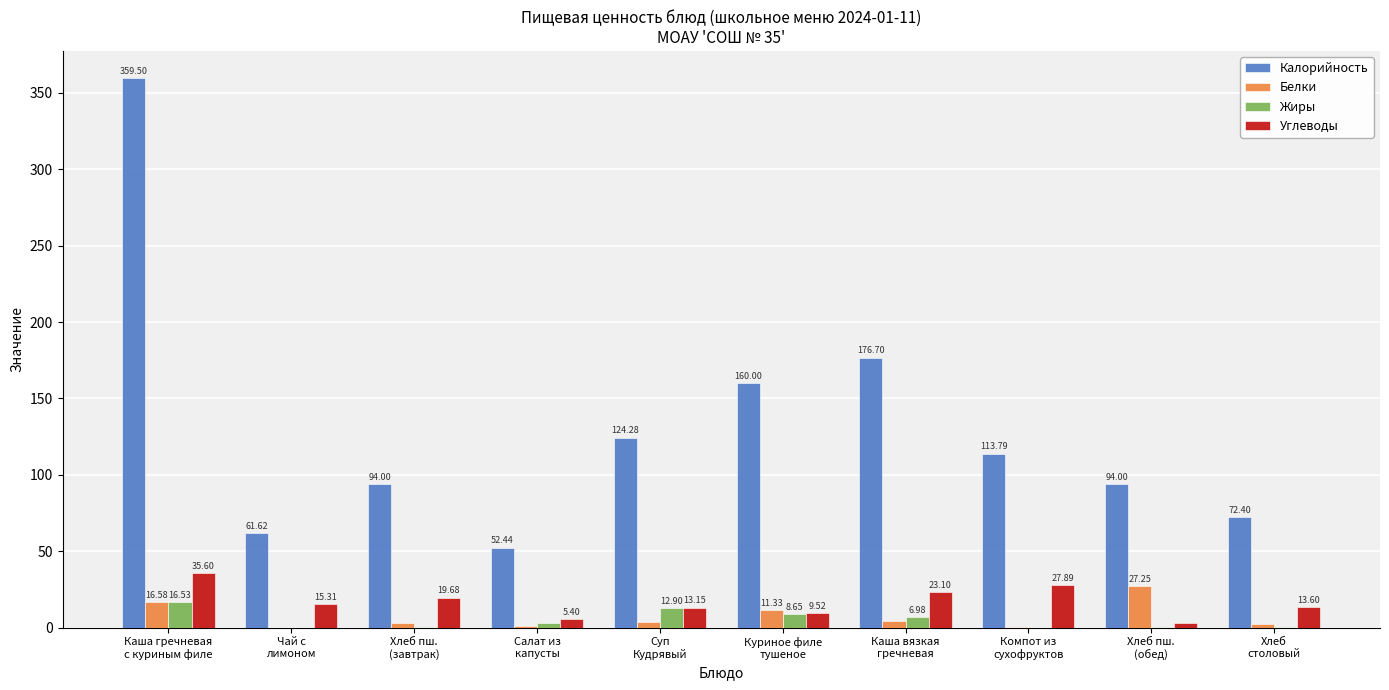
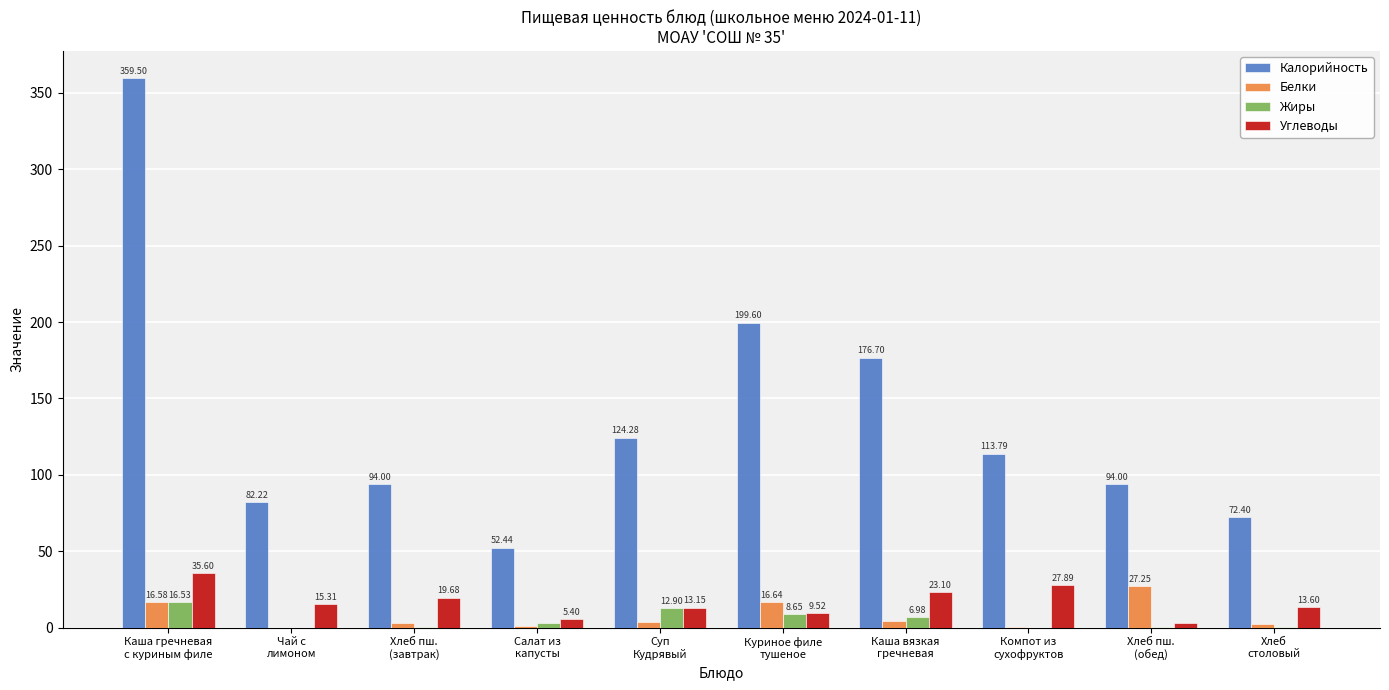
  {
    "Калорийность": {
      "Каша гречневая с куриным филе": 359.50,
-     "Чай с лимоном": 61.62,
+     "Чай с лимоном": 82.22,
      "Хлеб пш. (завтрак)": 94.00,
      "Салат из капусты": 52.44,
      "Суп Кудрявый": 124.28,
-     "Куриное филе тушеное": 160.00,
+     "Куриное филе тушеное": 199.60,
      "Каша вязкая гречневая": 176.70,
      "Компот из сухофруктов": 113.79,
      "Хлеб пш. (обед)": 94.00,
      "Хлеб столовый": 72.40
    },
    "Белки": {
      "Каша гречневая с куриным филе": 16.58,
-     "Куриное филе тушеное": 11.33,
+     "Куриное филе тушеное": 16.64,
      "Хлеб пш. (обед)": 27.25
    },
    "Жиры": {
      "Каша гречневая с куриным филе": 16.53,
      "Суп Кудрявый": 12.90,
      "Куриное филе тушеное": 8.65,
      "Каша вязкая гречневая": 6.98
    },
    "Углеводы": {
      "Каша гречневая с куриным филе": 35.60,
      "Чай с лимоном": 15.31,
      "Хлеб пш. (завтрак)": 19.68,
      "Салат из капусты": 5.40,
      "Суп Кудрявый": 13.15,
      "Куриное филе тушеное": 9.52,
      "Каша вязкая гречневая": 23.10,
      "Компот из сухофруктов": 27.89,
      "Хлеб столовый": 13.60
    }
  }
